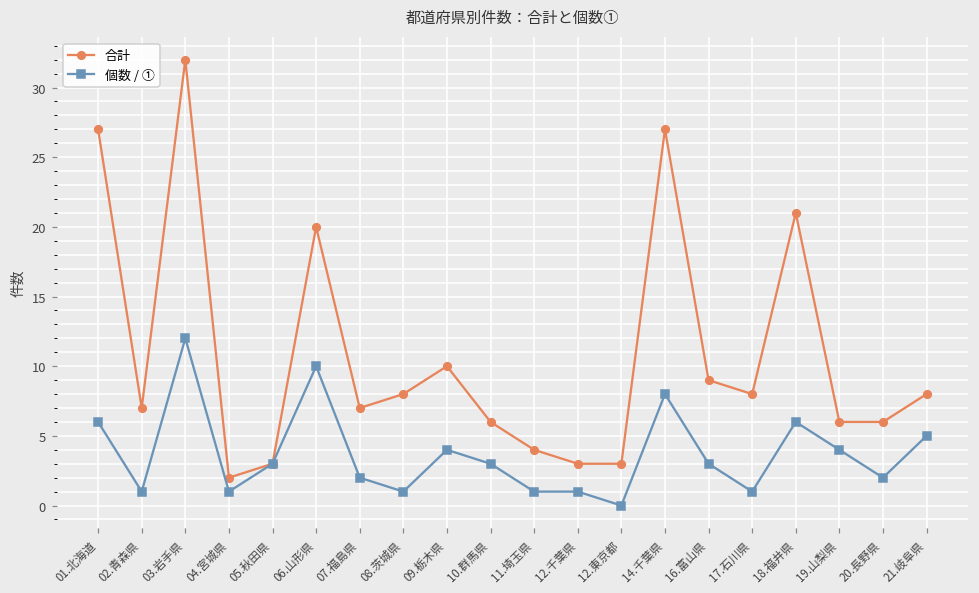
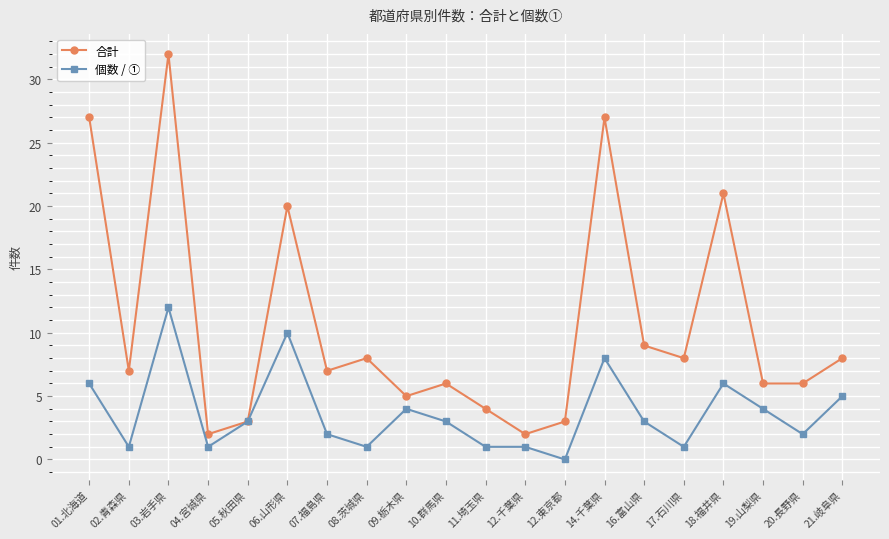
  {
    "合計": {
      "01.北海道": 27,
      "02.青森県": 7,
      "03.岩手県": 32,
      "04.宮城県": 2,
      "06.山形県": 20,
      "07.福島県": 7,
      "08.茨城県": 8,
-     "09.栃木県": 10,
+     "09.栃木県": 5,
      "10.群馬県": 6,
      "11.埼玉県": 4,
-     "12.千葉県": 3,
+     "12.千葉県": 2,
      "12.東京都": 3,
      "14.千葉県": 27,
      "16.富山県": 9,
      "17.石川県": 8,
      "18.福井県": 21,
      "19.山梨県": 6,
      "20.長野県": 6,
      "21.岐阜県": 8
    },
    "個数 / ①": {
      "01.北海道": 6,
      "02.青森県": 1,
      "03.岩手県": 12,
      "04.宮城県": 1,
      "06.山形県": 10,
      "07.福島県": 2,
      "08.茨城県": 1,
      "09.栃木県": 4,
      "10.群馬県": 3,
      "11.埼玉県": 1,
      "12.千葉県": 1,
      "12.東京都": 0,
      "14.千葉県": 8,
      "16.富山県": 3,
      "17.石川県": 1,
      "18.福井県": 6,
      "19.山梨県": 4,
      "20.長野県": 2,
      "21.岐阜県": 5
    }
  }
